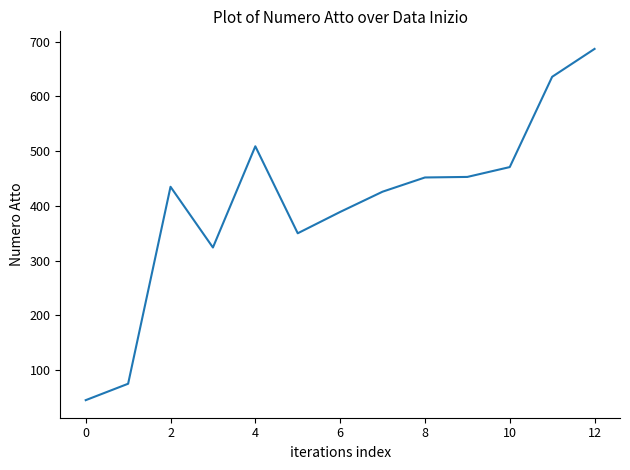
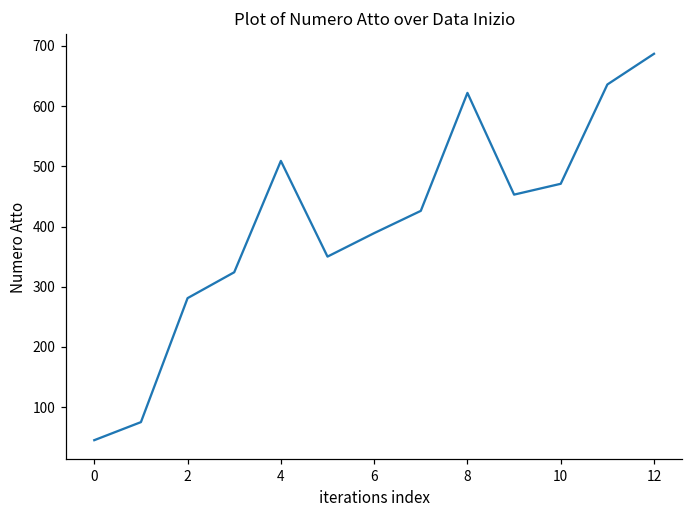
  {
    "0": 50,
-   "2": 440,
+   "2": 280,
    "4": 510,
    "6": 390,
-   "8": 450,
+   "8": 620,
    "10": 470,
    "12": 690
  }
